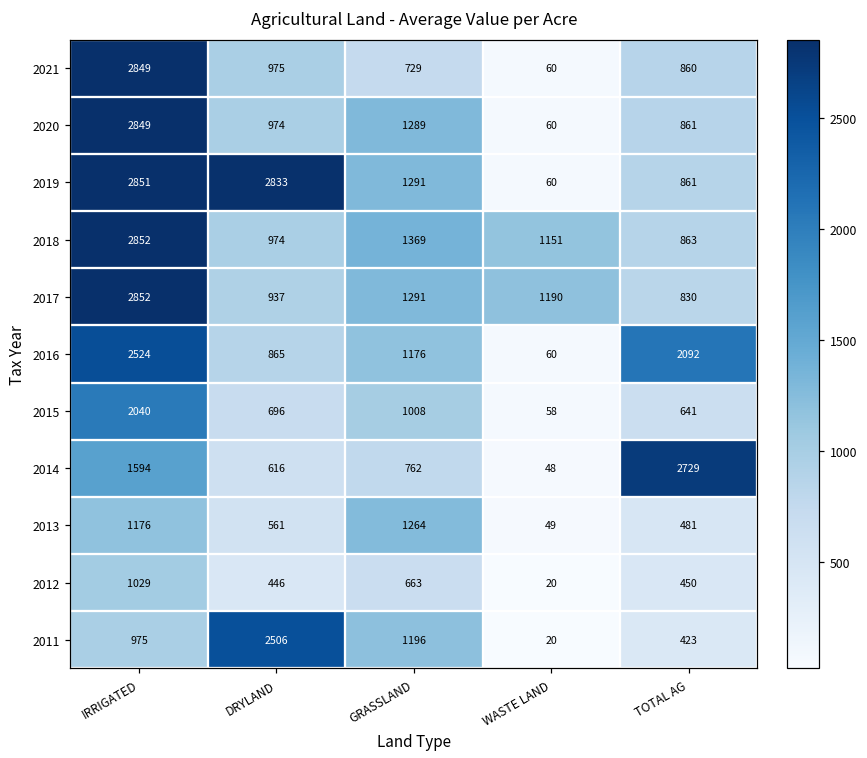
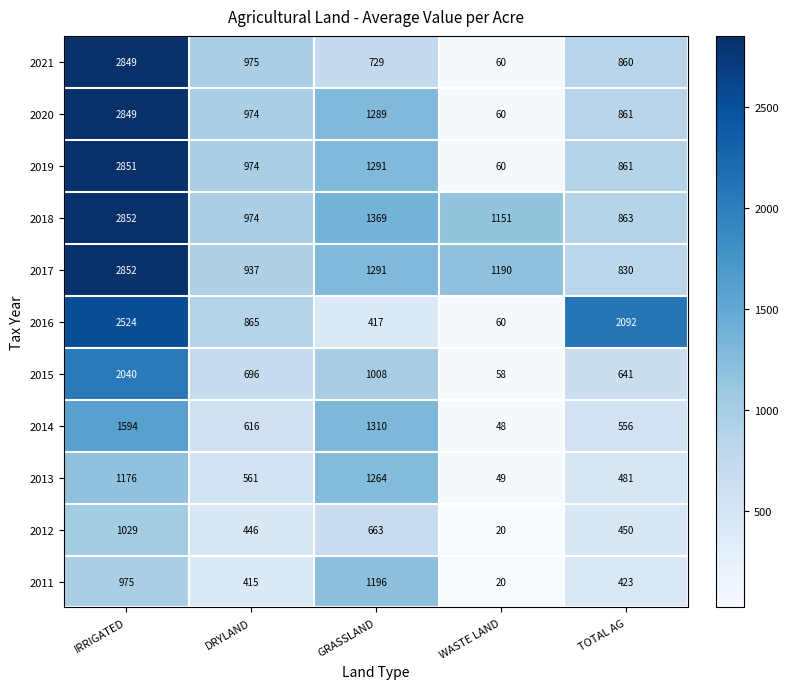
  {
    "2021": {
      "IRRIGATED": 2849,
      "DRYLAND": 975,
      "GRASSLAND": 729,
      "WASTE LAND": 60,
      "TOTAL AG": 860
    },
    "2020": {
      "IRRIGATED": 2849,
      "DRYLAND": 974,
      "GRASSLAND": 1289,
      "WASTE LAND": 60,
      "TOTAL AG": 861
    },
    "2019": {
      "IRRIGATED": 2851,
-     "DRYLAND": 2833,
+     "DRYLAND": 974,
      "GRASSLAND": 1291,
      "WASTE LAND": 60,
      "TOTAL AG": 861
    },
    "2018": {
      "IRRIGATED": 2852,
      "DRYLAND": 974,
      "GRASSLAND": 1369,
      "WASTE LAND": 1151,
      "TOTAL AG": 863
    },
    "2017": {
      "IRRIGATED": 2852,
      "DRYLAND": 937,
      "GRASSLAND": 1291,
      "WASTE LAND": 1190,
      "TOTAL AG": 830
    },
    "2016": {
      "IRRIGATED": 2524,
      "DRYLAND": 865,
-     "GRASSLAND": 1176,
+     "GRASSLAND": 417,
      "WASTE LAND": 60,
      "TOTAL AG": 2092
    },
    "2015": {
      "IRRIGATED": 2040,
      "DRYLAND": 696,
      "GRASSLAND": 1008,
      "WASTE LAND": 58,
      "TOTAL AG": 641
    },
    "2014": {
      "IRRIGATED": 1594,
      "DRYLAND": 616,
-     "GRASSLAND": 762,
+     "GRASSLAND": 1310,
      "WASTE LAND": 48,
-     "TOTAL AG": 2729
+     "TOTAL AG": 556
    },
    "2013": {
      "IRRIGATED": 1176,
      "DRYLAND": 561,
      "GRASSLAND": 1264,
      "WASTE LAND": 49,
      "TOTAL AG": 481
    },
    "2012": {
      "IRRIGATED": 1029,
      "DRYLAND": 446,
      "GRASSLAND": 663,
      "WASTE LAND": 20,
      "TOTAL AG": 450
    },
    "2011": {
      "IRRIGATED": 975,
-     "DRYLAND": 2506,
+     "DRYLAND": 415,
      "GRASSLAND": 1196,
      "WASTE LAND": 20,
      "TOTAL AG": 423
    }
  }
